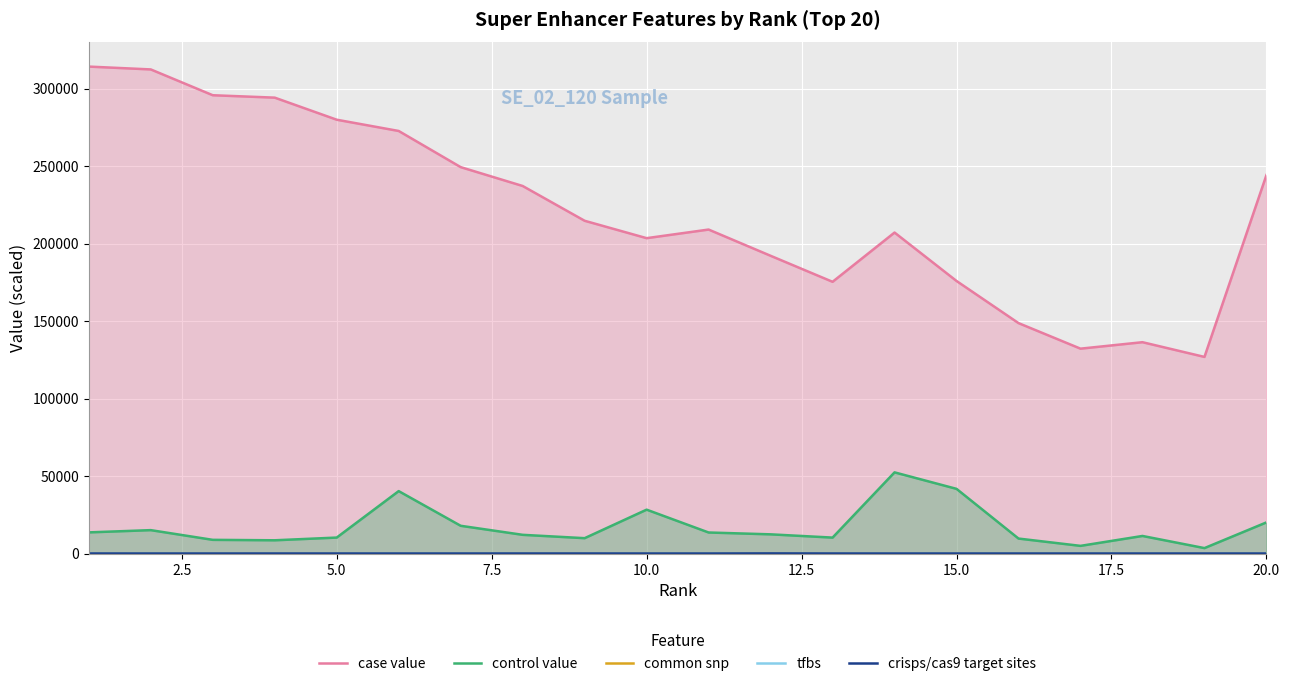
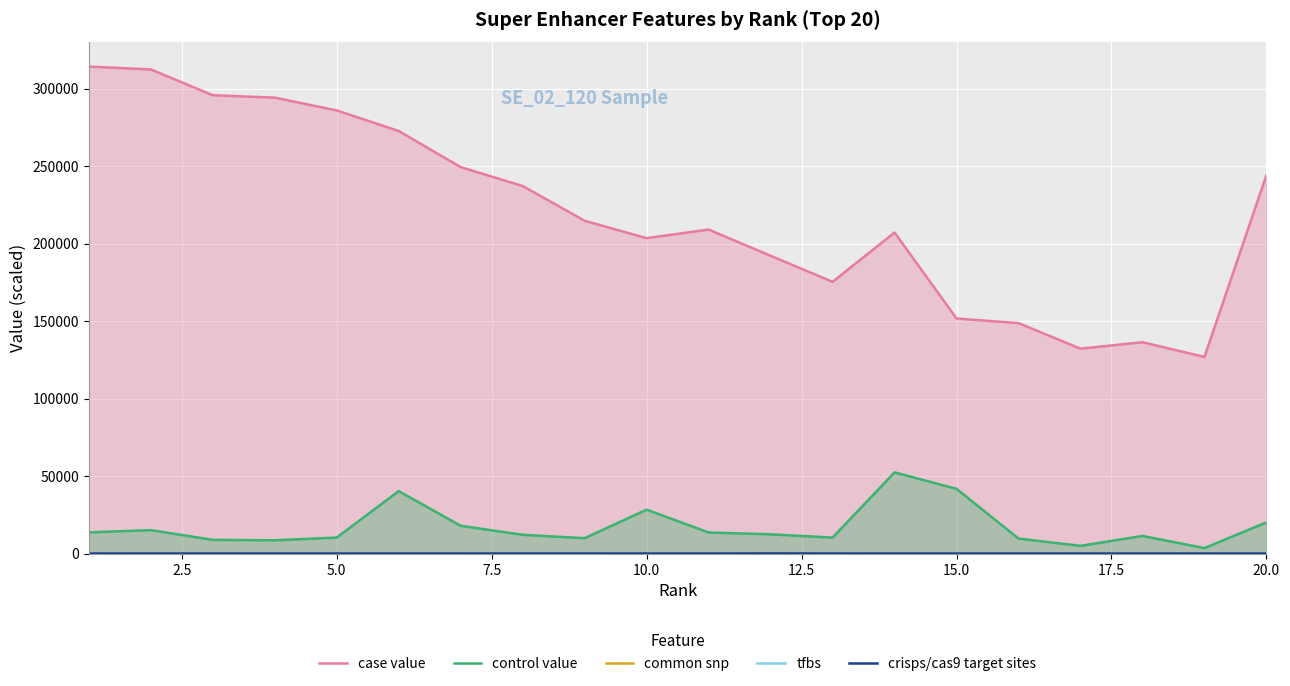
  {
    "case value": {
-     "5.0": 280000,
+     "5.0": 286000,
      "10.0": 203000,
-     "15.0": 176000,
+     "15.0": 152000,
      "20.0": 244000
    },
    "control value": {
      "5.0": 10000,
      "10.0": 28000,
      "15.0": 42000,
      "20.0": 20000
    },
    "crisps/cas9 target sites": {
      "5.0": 0,
      "10.0": 0,
      "15.0": 0,
      "20.0": 0
    }
  }
